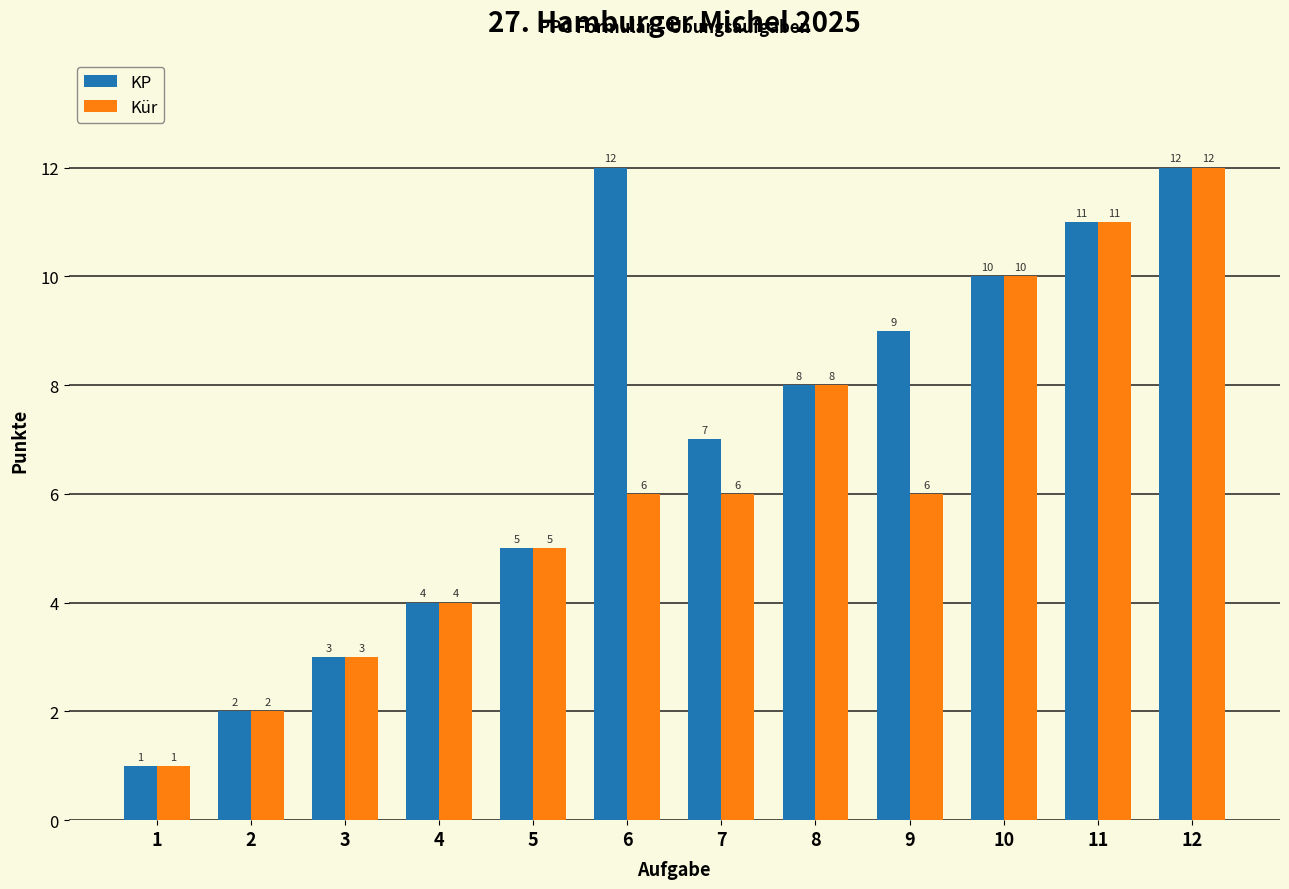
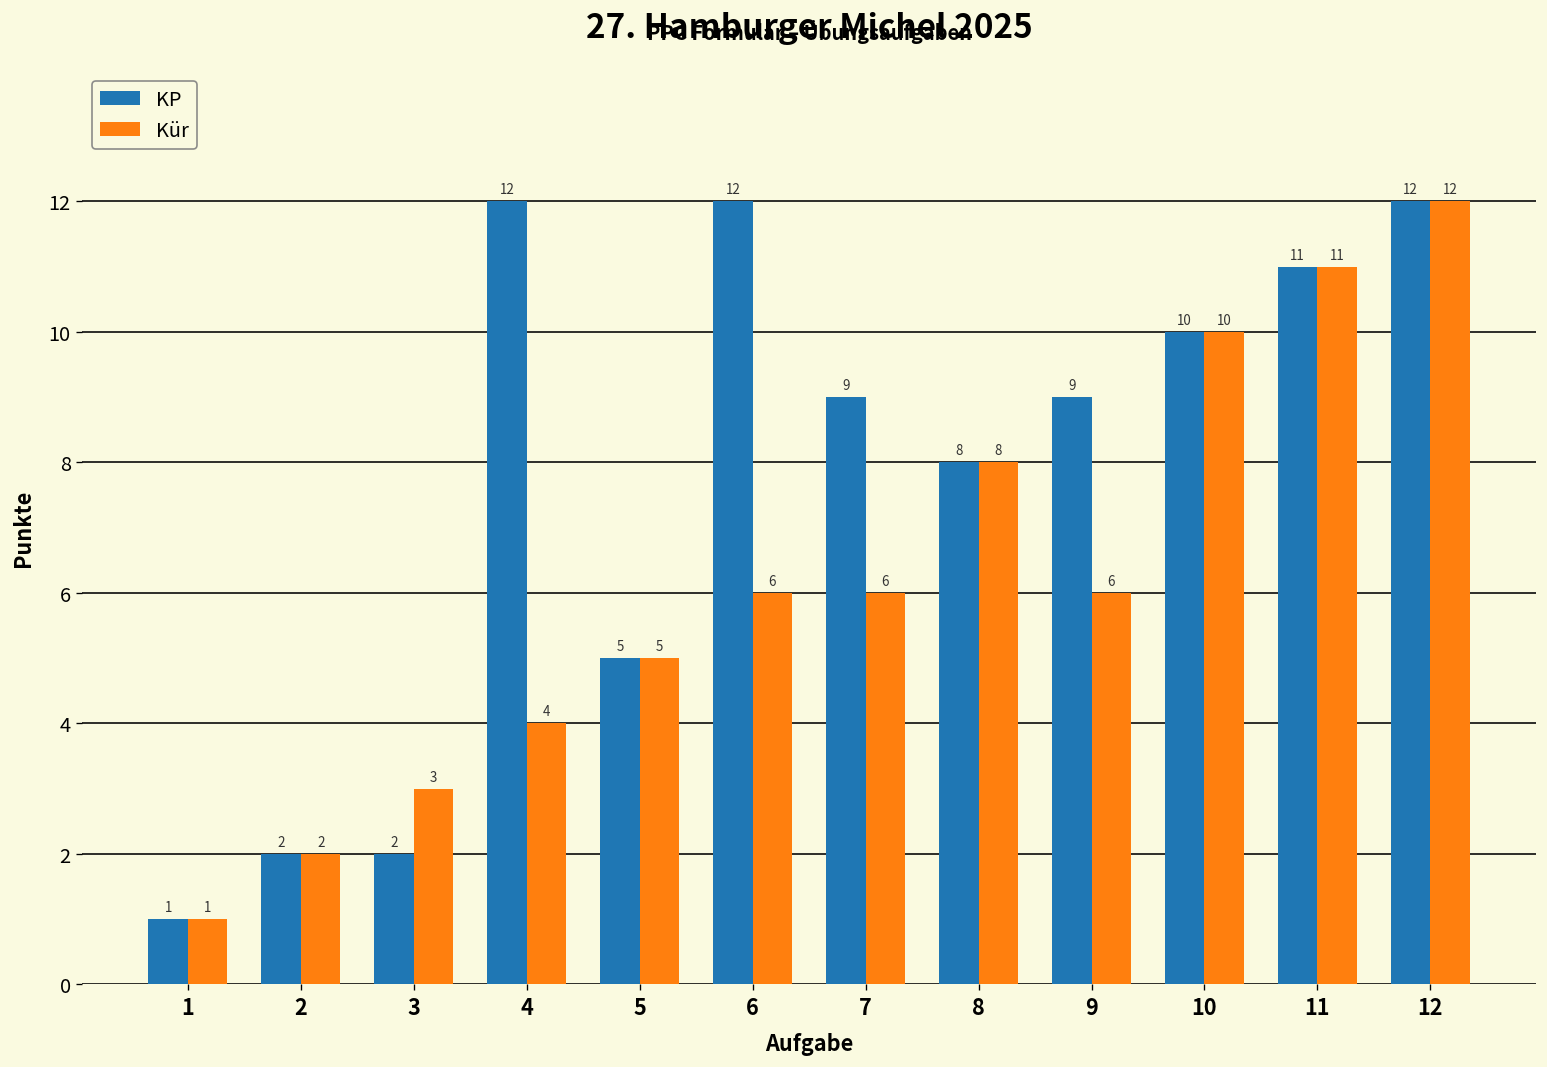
  {
    "KP": {
      "1": 1,
      "2": 2,
-     "3": 3,
-     "4": 4,
+     "3": 2,
+     "4": 12,
      "5": 5,
      "6": 12,
-     "7": 7,
+     "7": 9,
      "8": 8,
      "9": 9,
      "10": 10,
      "11": 11,
      "12": 12
    },
    "Kür": {
      "1": 1,
      "2": 2,
      "3": 3,
      "4": 4,
      "5": 5,
      "6": 6,
      "7": 6,
      "8": 8,
      "9": 6,
      "10": 10,
      "11": 11,
      "12": 12
    }
  }
